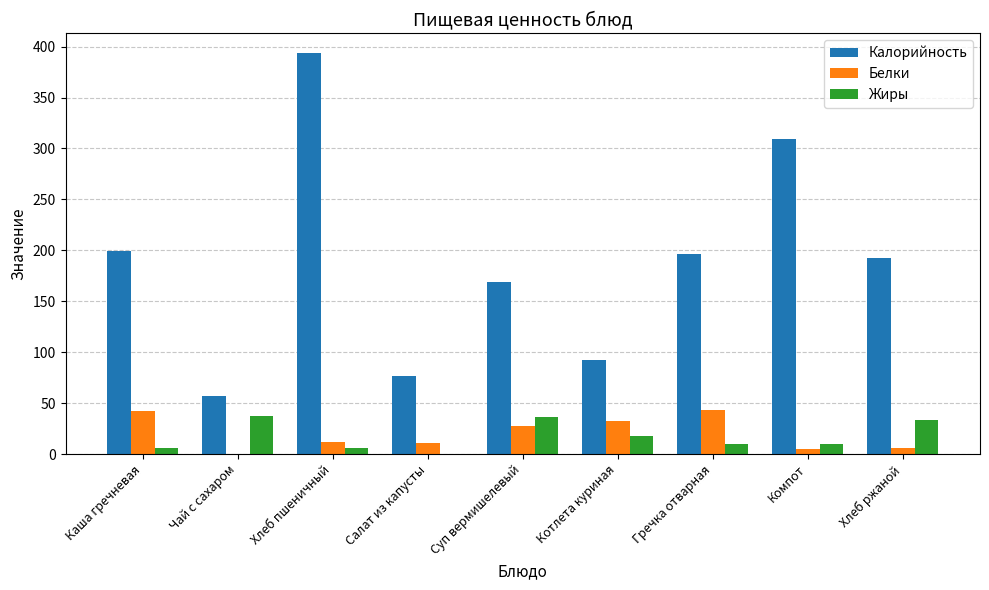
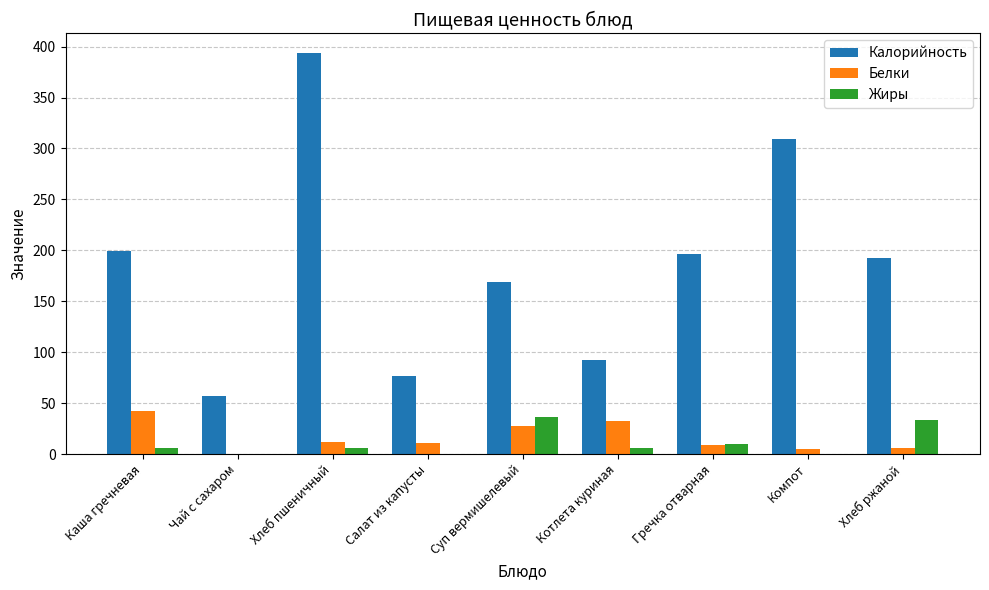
  {
    "Калорийность": {
      "Каша гречневая": 199,
      "Чай с сахаром": 57,
      "Хлеб пшеничный": 393,
      "Салат из капусты": 77,
      "Суп вермишелевый": 169,
      "Котлета куриная": 92,
      "Гречка отварная": 196,
      "Компот": 309,
      "Хлеб ржаной": 192
    },
    "Белки": {
      "Каша гречневая": 42,
      "Чай с сахаром": 0,
      "Хлеб пшеничный": 12,
      "Салат из капусты": 11,
      "Суп вермишелевый": 28,
      "Котлета куриная": 32,
-     "Гречка отварная": 44,
+     "Гречка отварная": 9,
      "Компот": 5,
      "Хлеб ржаной": 6
    },
    "Жиры": {
      "Каша гречневая": 6,
-     "Чай с сахаром": 37,
+     "Чай с сахаром": 0,
      "Хлеб пшеничный": 6,
      "Салат из капусты": 0,
      "Суп вермишелевый": 36,
-     "Котлета куриная": 18,
+     "Котлета куриная": 6,
      "Гречка отварная": 10,
-     "Компот": 10,
+     "Компот": 0,
      "Хлеб ржаной": 33
    }
  }
